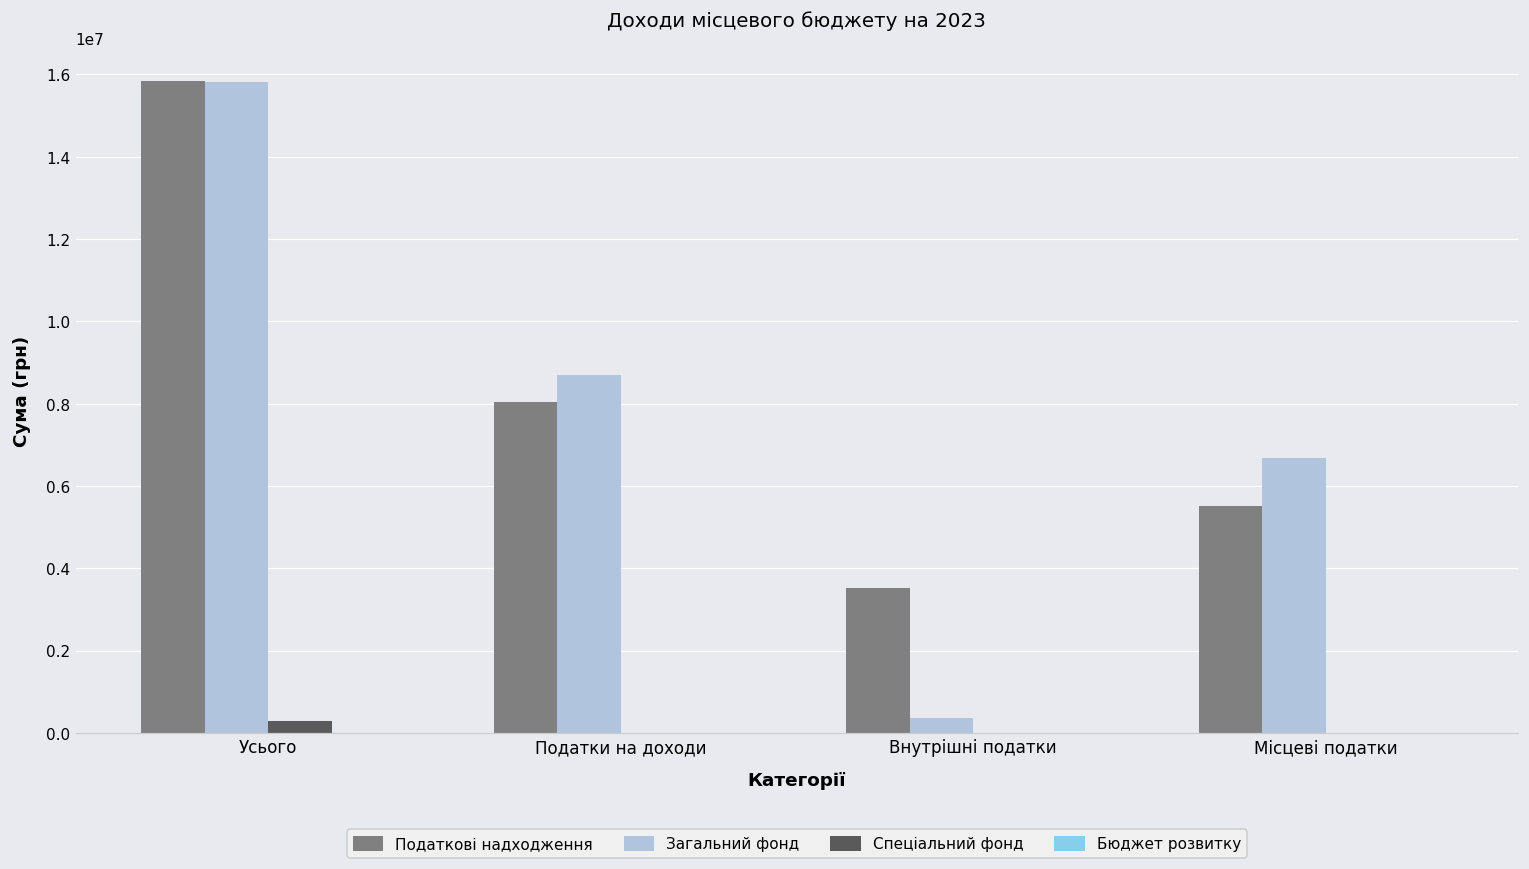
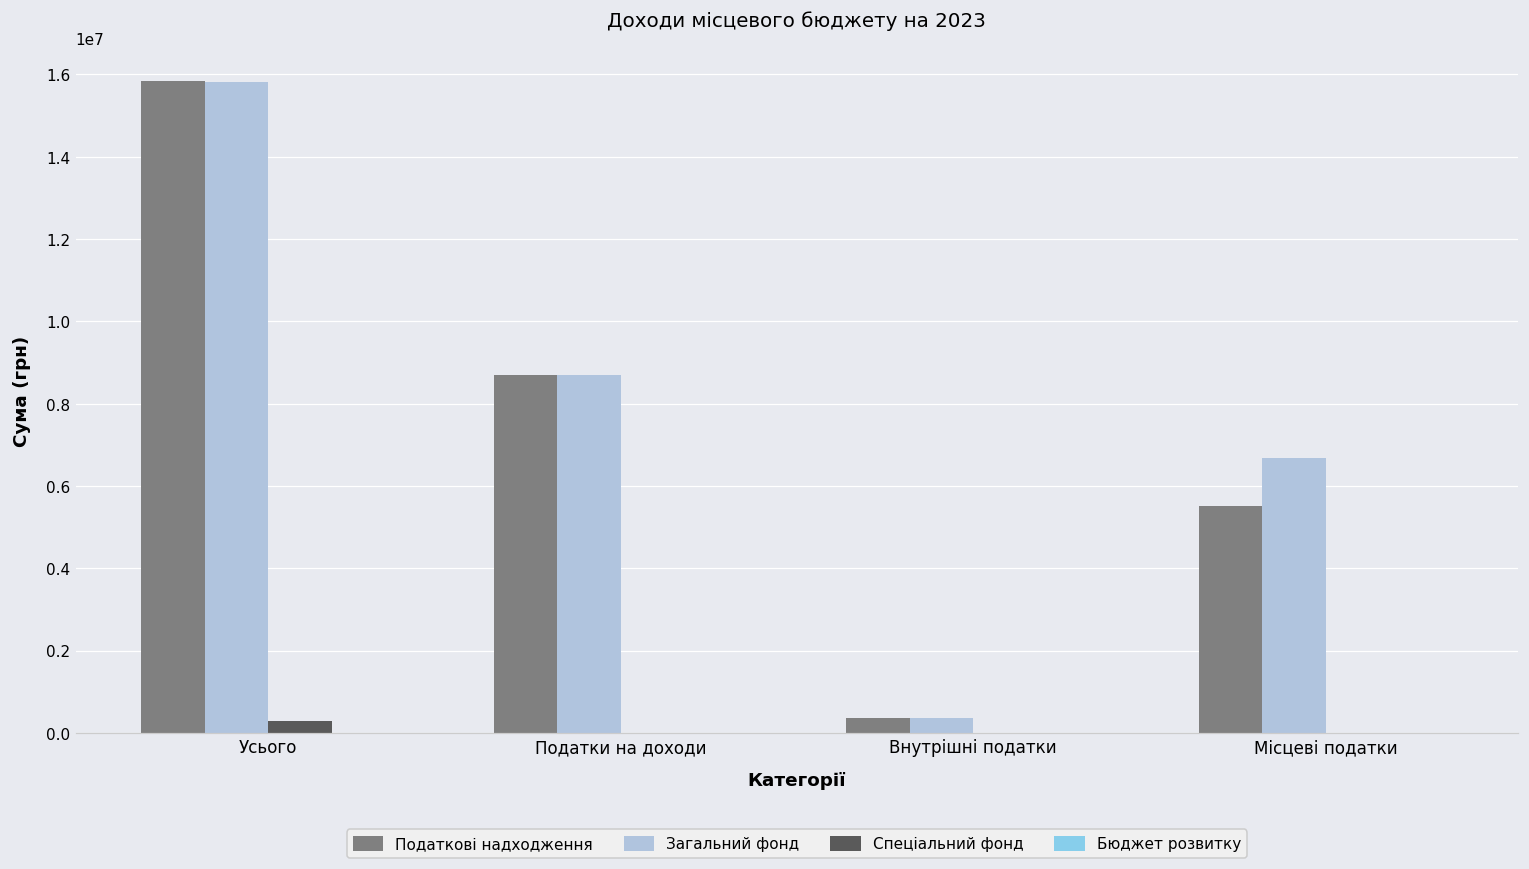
  {
    "Податкові надходження": {
      "Усього": 15800000,
-     "Податки на доходи": 8000000,
-     "Внутрішні податки": 3500000,
+     "Податки на доходи": 8700000,
+     "Внутрішні податки": 400000,
      "Місцеві податки": 5500000
    },
    "Спеціальний фонд": {
      "Усього": 300000,
      "Податки на доходи": 0,
      "Внутрішні податки": 0,
      "Місцеві податки": 0
    }
  }
